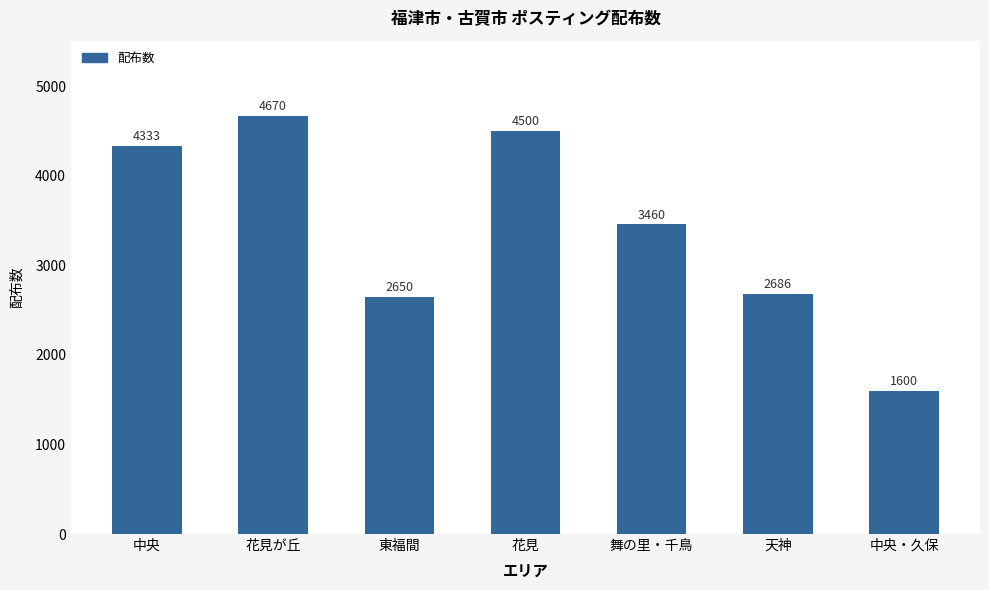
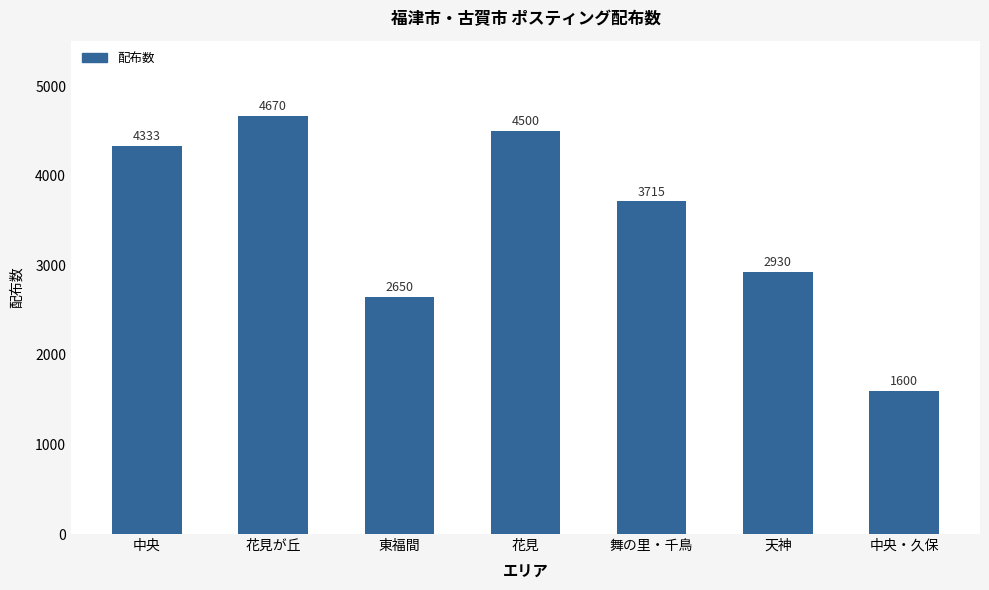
  {
    "中央": 4333,
    "花見が丘": 4670,
    "東福間": 2650,
    "花見": 4500,
-   "舞の里・千鳥": 3460,
-   "天神": 2686,
+   "舞の里・千鳥": 3715,
+   "天神": 2930,
    "中央・久保": 1600
  }
